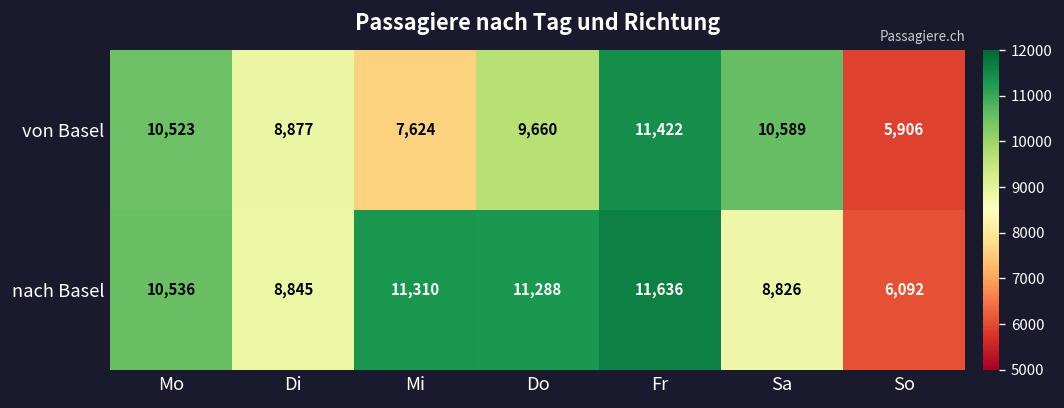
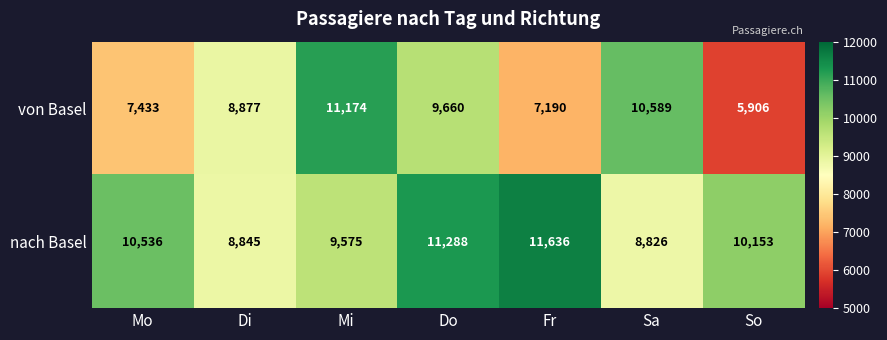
  {
    "von Basel": {
-     "Mo": "10,523",
+     "Mo": "7,433",
      "Di": "8,877",
-     "Mi": "7,624",
+     "Mi": "11,174",
      "Do": "9,660",
-     "Fr": "11,422",
+     "Fr": "7,190",
      "Sa": "10,589",
      "So": "5,906"
    },
    "nach Basel": {
      "Mo": "10,536",
      "Di": "8,845",
-     "Mi": "11,310",
+     "Mi": "9,575",
      "Do": "11,288",
      "Fr": "11,636",
      "Sa": "8,826",
-     "So": "6,092"
+     "So": "10,153"
    }
  }
